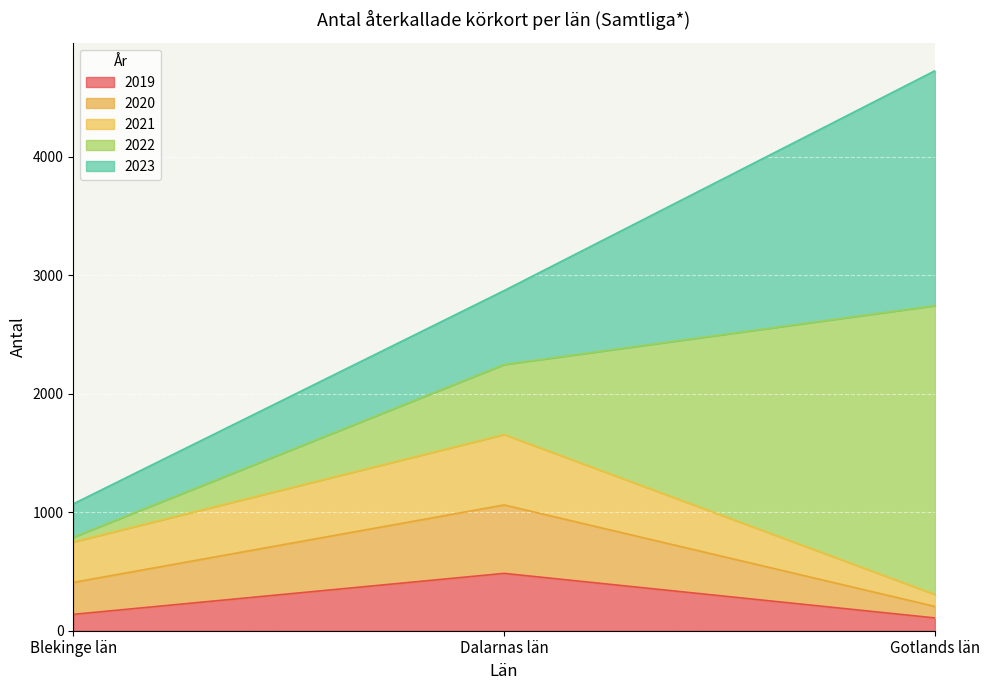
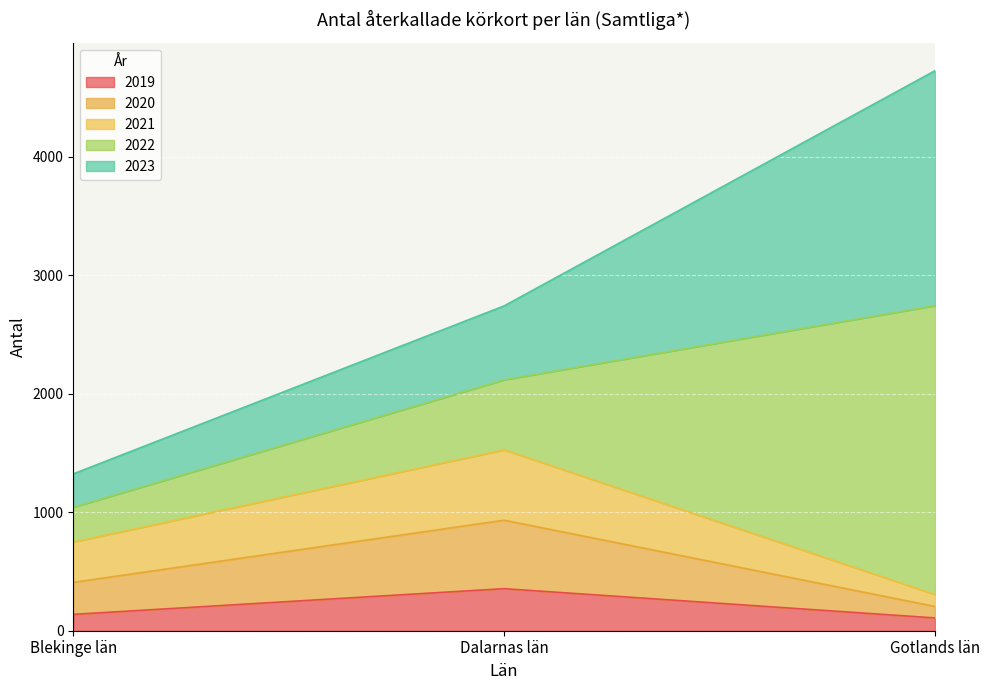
  {
    "2019": {
      "Blekinge län": 140,
-     "Dalarnas län": 480,
+     "Dalarnas län": 360,
      "Gotlands län": 110
    },
    "2022": {
-     "Blekinge län": 40,
+     "Blekinge län": 290,
      "Dalarnas län": 590,
      "Gotlands län": 2440
    },
    "2023": {
      "Blekinge län": 280,
      "Dalarnas län": 620,
      "Gotlands län": 1980
    }
  }
